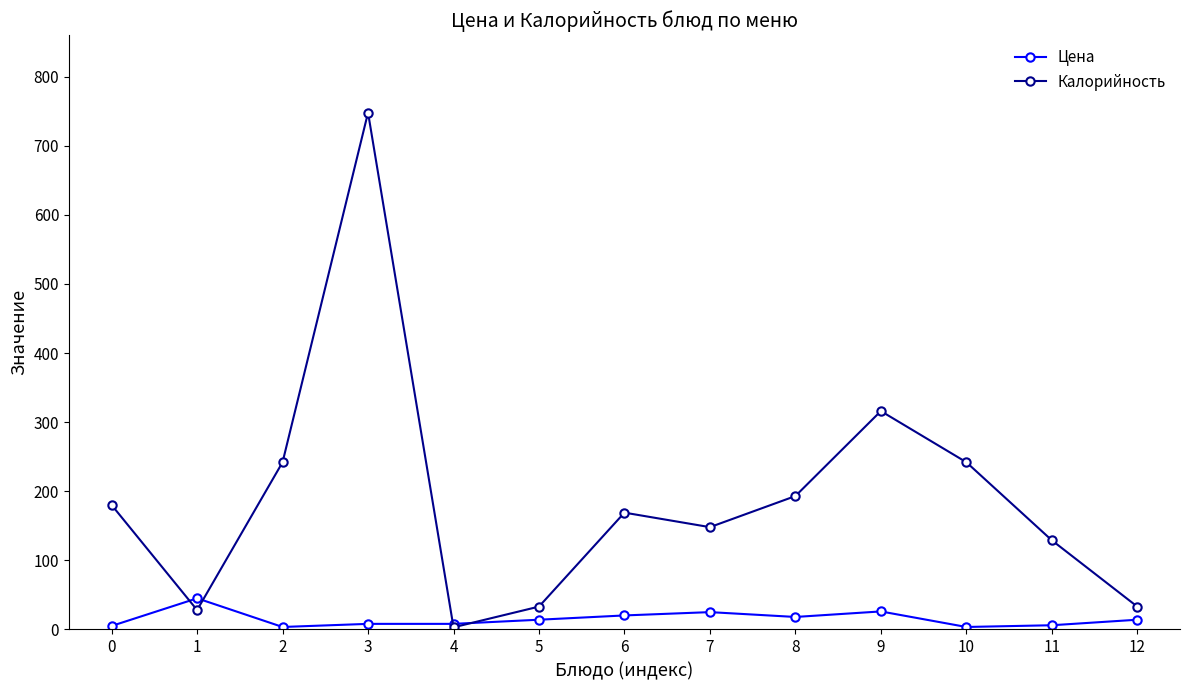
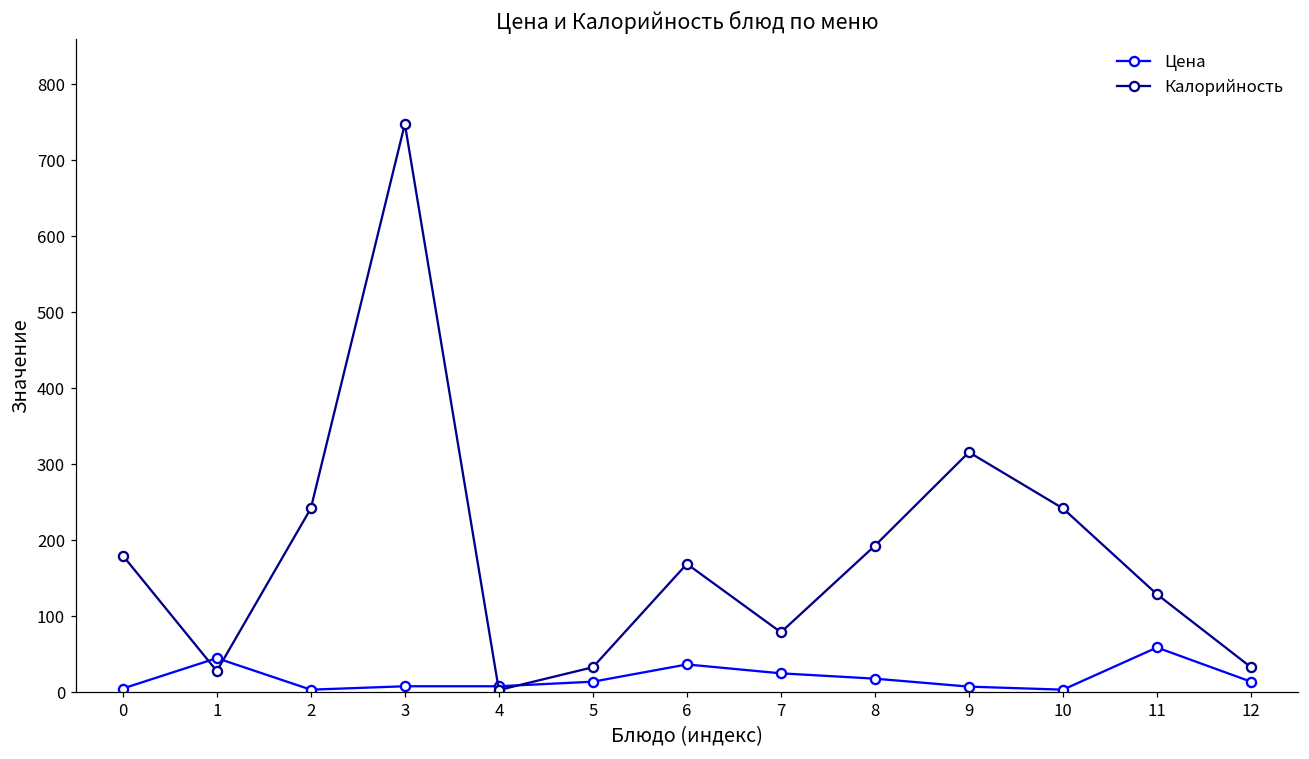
  {
    "Цена": {
      "0": 10,
      "1": 50,
      "2": 0,
      "3": 10,
      "4": 10,
      "5": 10,
-     "6": 20,
+     "6": 40,
      "7": 30,
      "8": 20,
-     "9": 30,
+     "9": 10,
      "10": 0,
-     "11": 10,
+     "11": 60,
      "12": 10
    },
    "Калорийность": {
      "0": 180,
      "1": 30,
      "2": 240,
      "3": 750,
      "4": 0,
      "5": 30,
      "6": 170,
-     "7": 150,
+     "7": 80,
      "8": 190,
      "9": 320,
      "10": 240,
      "11": 130,
      "12": 30
    }
  }
